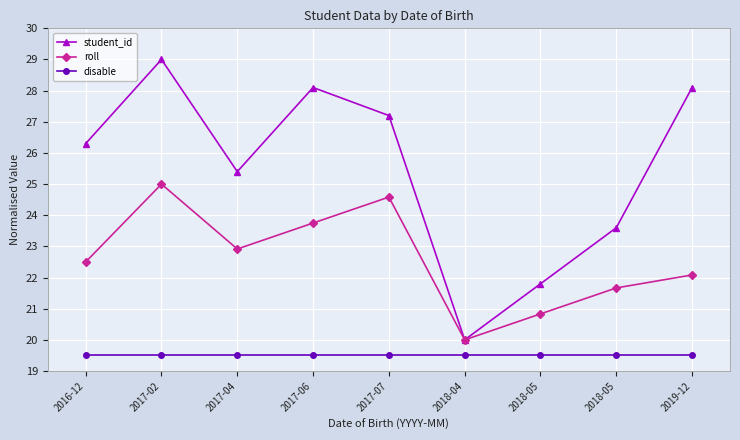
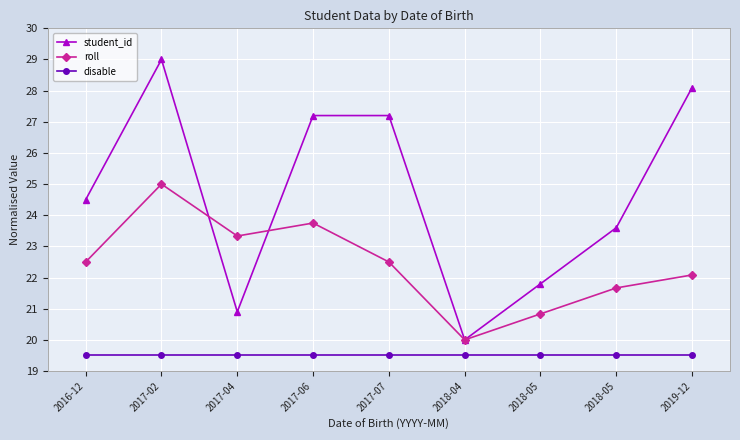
  {
    "student_id": {
-     "2016-12": 26.3,
+     "2016-12": 24.5,
      "2017-02": 29.0,
-     "2017-04": 25.4,
-     "2017-06": 28.1,
+     "2017-04": 20.9,
+     "2017-06": 27.2,
      "2017-07": 27.2,
      "2019-12": 28.1
    },
    "roll": {
      "2016-12": 22.5,
      "2017-02": 25.0,
-     "2017-04": 22.9,
+     "2017-04": 23.3,
      "2017-06": 23.8,
-     "2017-07": 24.6,
+     "2017-07": 22.5,
      "2019-12": 22.1
    },
    "disable": {
      "2016-12": 19.5,
      "2017-02": 19.5,
      "2017-04": 19.5,
      "2017-06": 19.5,
      "2017-07": 19.5,
      "2018-04": 19.5,
      "2019-12": 19.5
    }
  }
